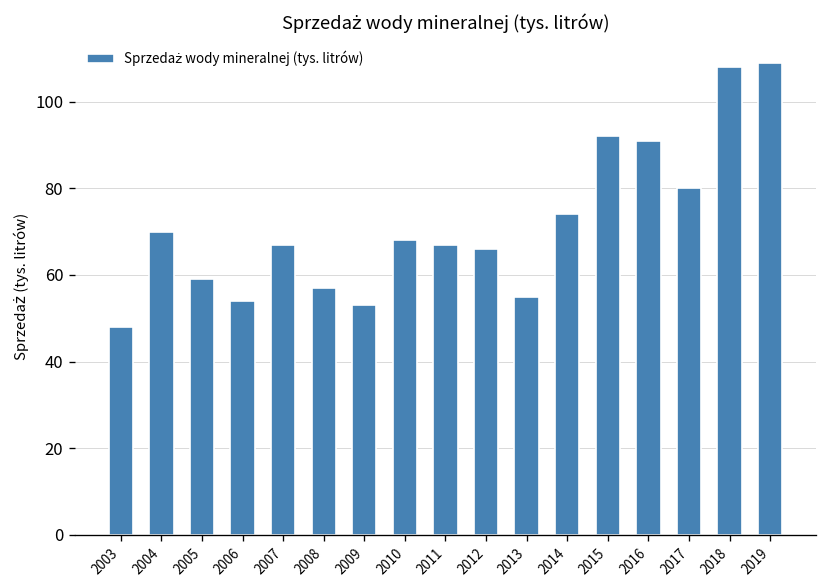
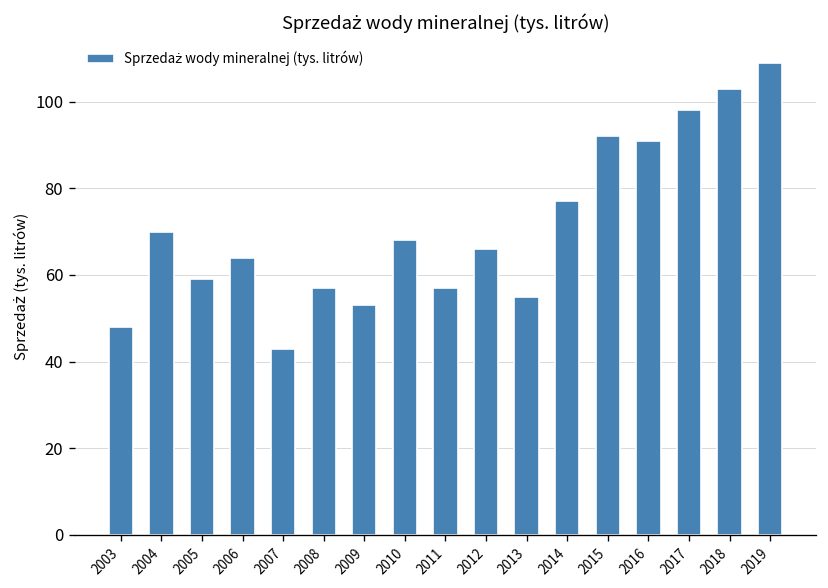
  {
    "2003": 48,
    "2004": 70,
    "2005": 59,
-   "2006": 54,
-   "2007": 67,
+   "2006": 64,
+   "2007": 43,
    "2008": 57,
    "2009": 53,
    "2010": 68,
-   "2011": 67,
+   "2011": 57,
    "2012": 66,
    "2013": 55,
-   "2014": 74,
+   "2014": 77,
    "2015": 92,
    "2016": 91,
-   "2017": 80,
-   "2018": 108,
+   "2017": 98,
+   "2018": 103,
    "2019": 109
  }
